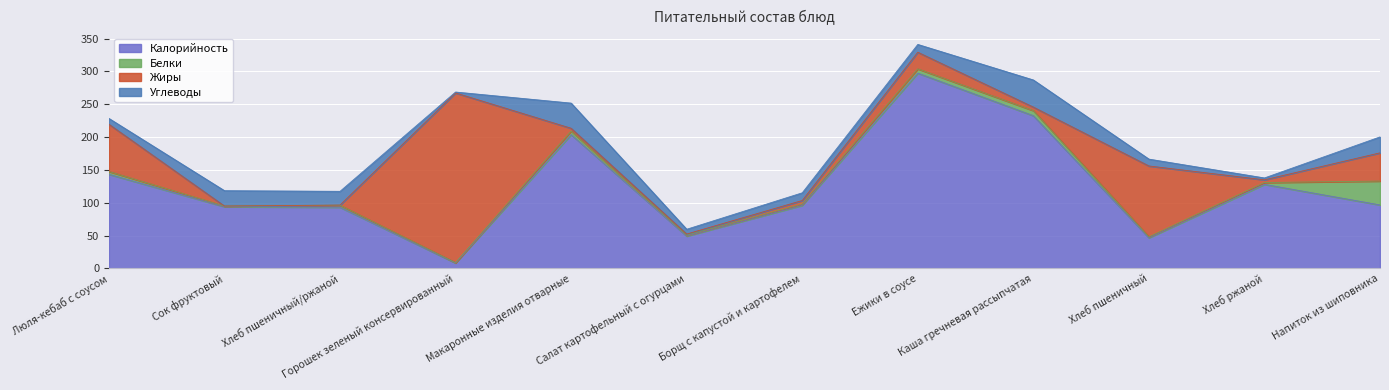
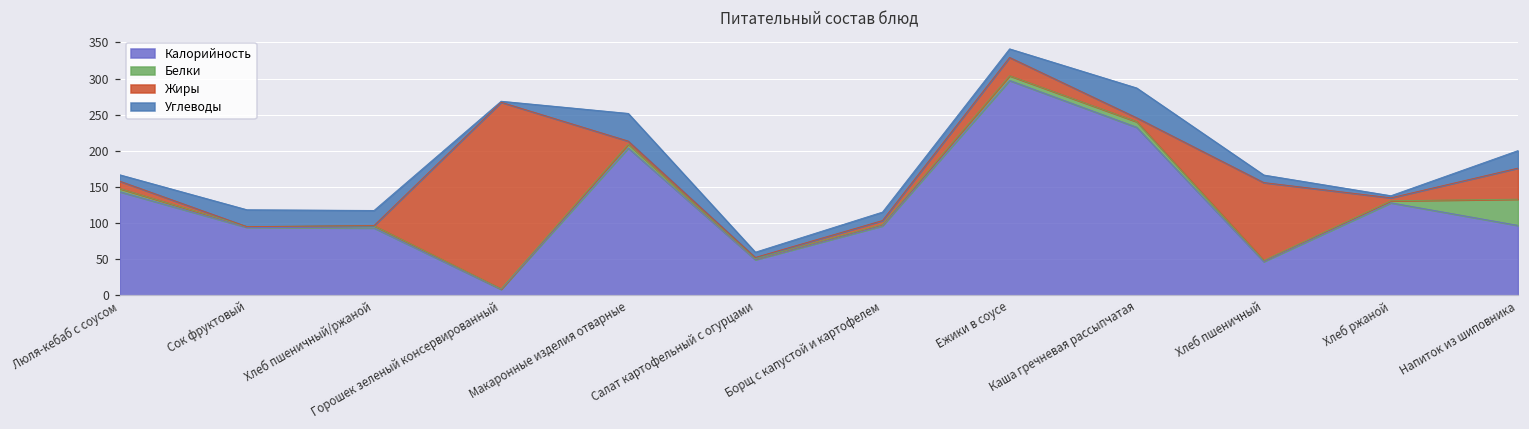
  {
    "Белки": {
      "Люля-кебаб с соусом": 0,
      "Макаронные изделия отварные": 10,
      "Ежики в соусе": 10,
      "Каша гречневая рассыпчатая": 10,
      "Напиток из шиповника": 40
    },
    "Жиры": {
-     "Люля-кебаб с соусом": 70,
+     "Люля-кебаб с соусом": 10,
      "Макаронные изделия отварные": 0,
      "Борщ с капустой и картофелем": 10,
      "Ежики в соусе": 30,
      "Каша гречневая рассыпчатая": 10,
      "Хлеб пшеничный": 110,
      "Напиток из шиповника": 40
    }
  }
